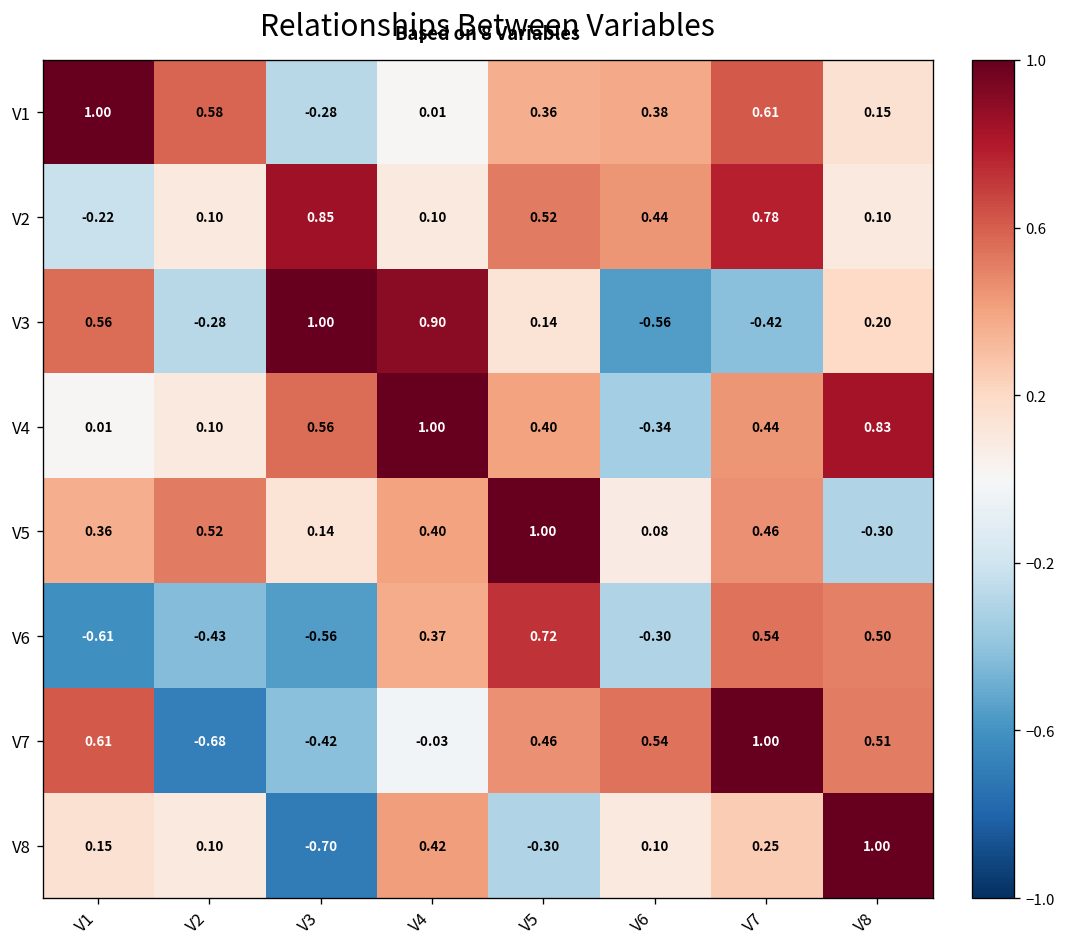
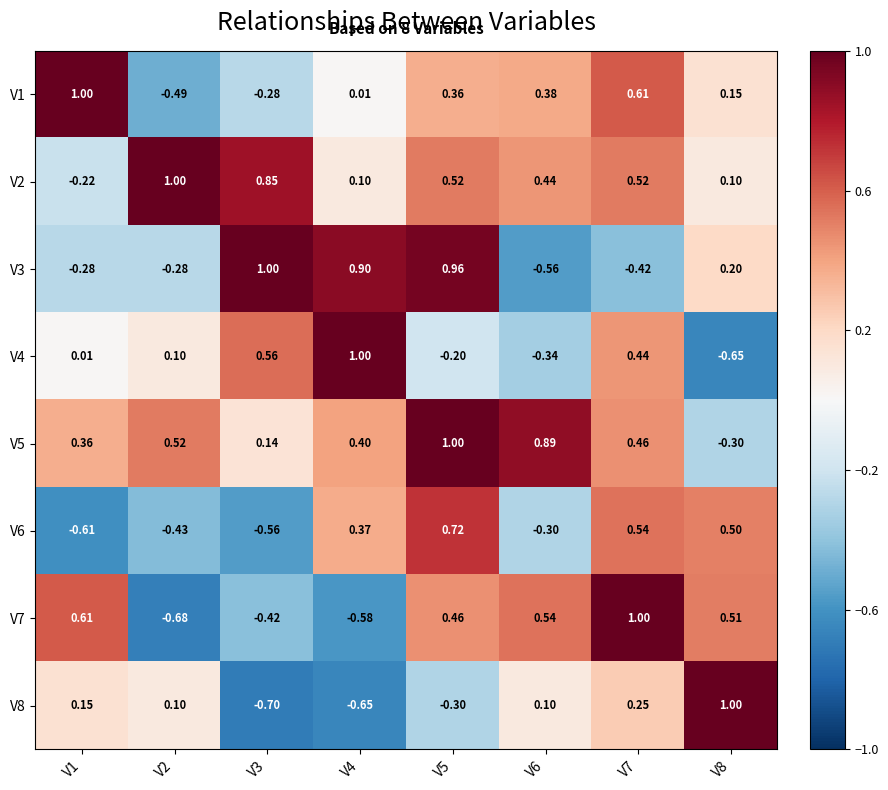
  {
    "V1": {
      "V1": 1.00,
-     "V2": 0.58,
+     "V2": -0.49,
      "V3": -0.28,
      "V4": 0.01,
      "V5": 0.36,
      "V6": 0.38,
      "V7": 0.61,
      "V8": 0.15
    },
    "V2": {
      "V1": -0.22,
-     "V2": 0.10,
+     "V2": 1.00,
      "V3": 0.85,
      "V4": 0.10,
      "V5": 0.52,
      "V6": 0.44,
-     "V7": 0.78,
+     "V7": 0.52,
      "V8": 0.10
    },
    "V3": {
-     "V1": 0.56,
+     "V1": -0.28,
      "V2": -0.28,
      "V3": 1.00,
      "V4": 0.90,
-     "V5": 0.14,
+     "V5": 0.96,
      "V6": -0.56,
      "V7": -0.42,
      "V8": 0.20
    },
    "V4": {
      "V1": 0.01,
      "V2": 0.10,
      "V3": 0.56,
      "V4": 1.00,
-     "V5": 0.40,
+     "V5": -0.20,
      "V6": -0.34,
      "V7": 0.44,
-     "V8": 0.83
+     "V8": -0.65
    },
    "V5": {
      "V1": 0.36,
      "V2": 0.52,
      "V3": 0.14,
      "V4": 0.40,
      "V5": 1.00,
-     "V6": 0.08,
+     "V6": 0.89,
      "V7": 0.46,
      "V8": -0.30
    },
    "V6": {
      "V1": -0.61,
      "V2": -0.43,
      "V3": -0.56,
      "V4": 0.37,
      "V5": 0.72,
      "V6": -0.30,
      "V7": 0.54,
      "V8": 0.50
    },
    "V7": {
      "V1": 0.61,
      "V2": -0.68,
      "V3": -0.42,
-     "V4": -0.03,
+     "V4": -0.58,
      "V5": 0.46,
      "V6": 0.54,
      "V7": 1.00,
      "V8": 0.51
    },
    "V8": {
      "V1": 0.15,
      "V2": 0.10,
      "V3": -0.70,
-     "V4": 0.42,
+     "V4": -0.65,
      "V5": -0.30,
      "V6": 0.10,
      "V7": 0.25,
      "V8": 1.00
    }
  }
